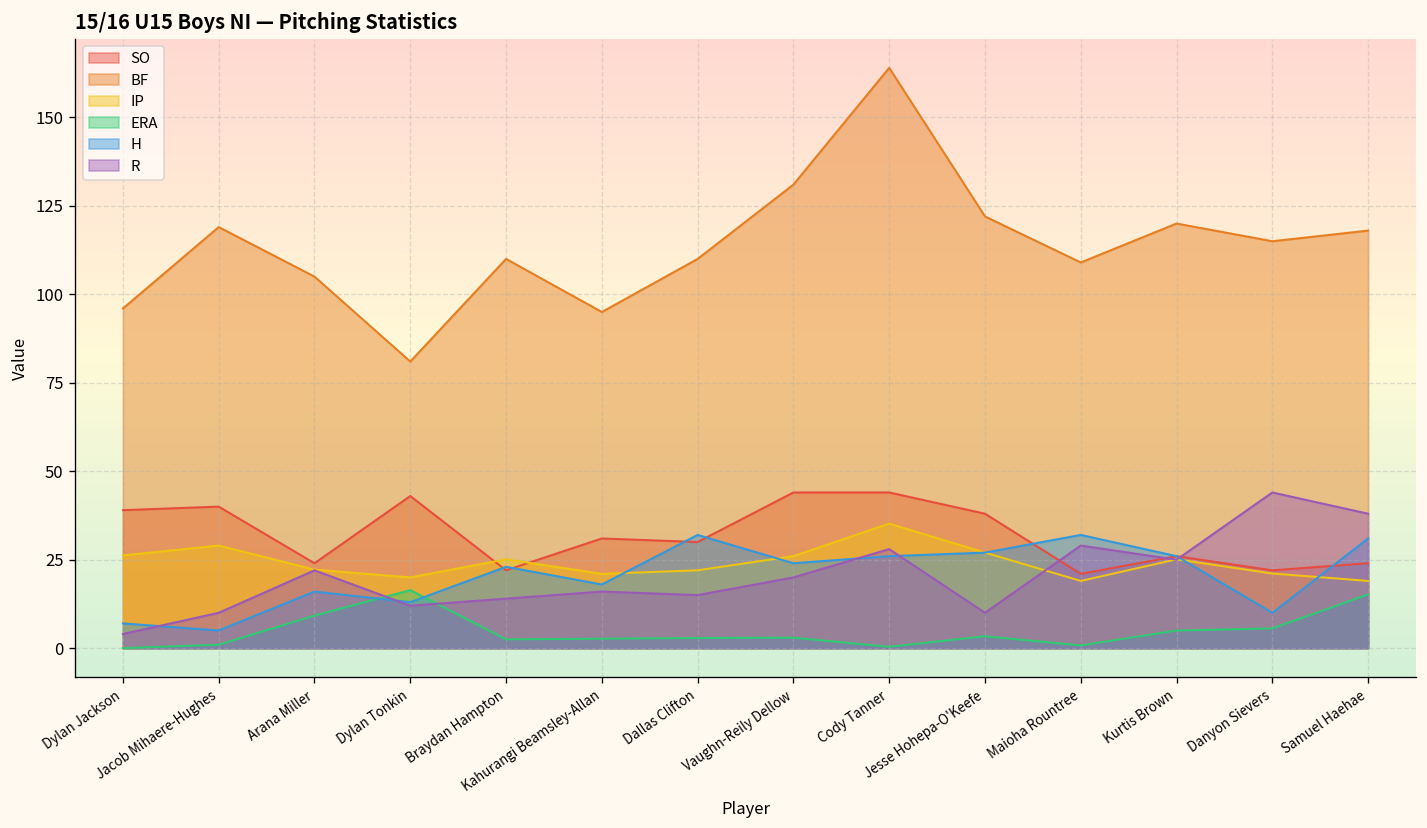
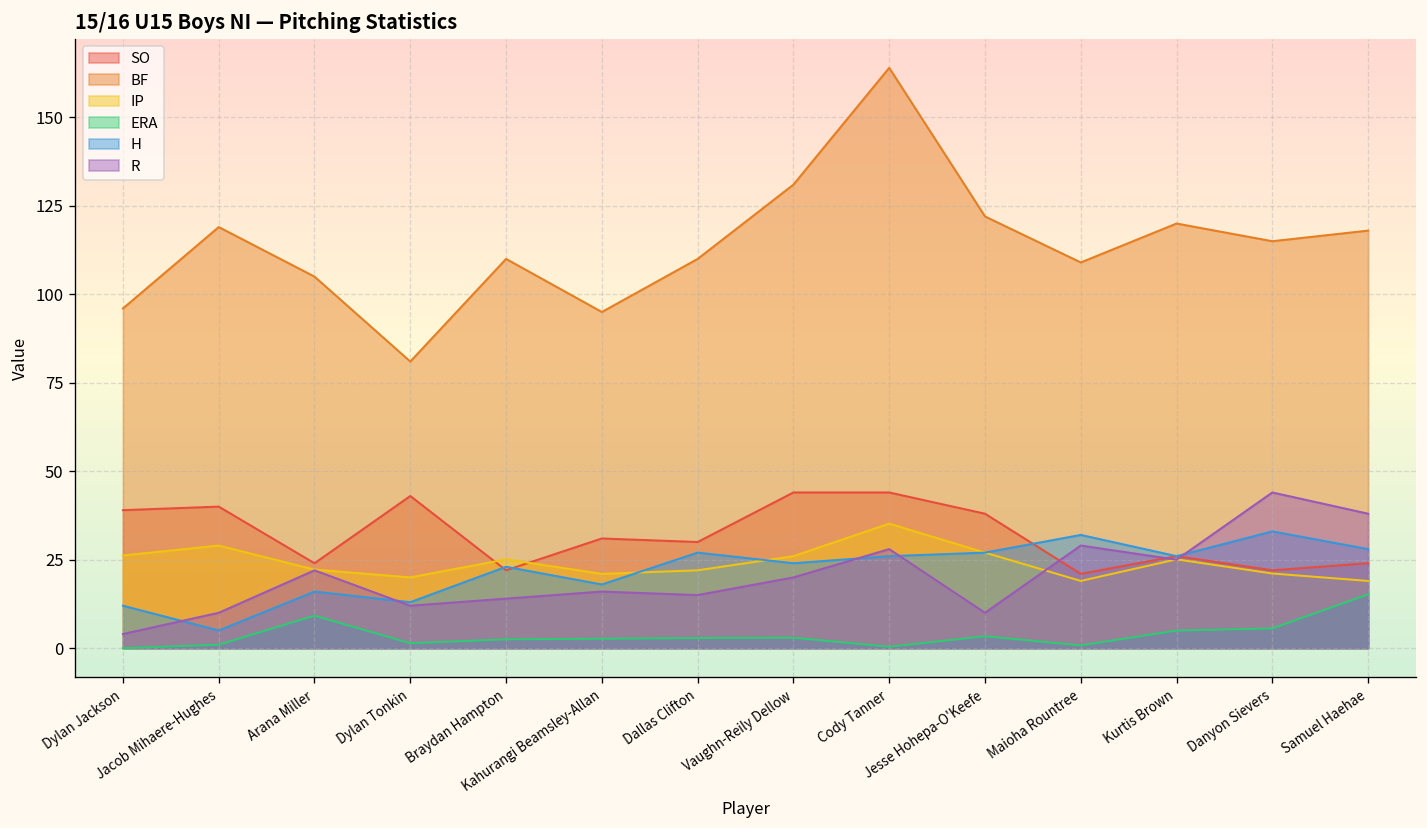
  {
    "ERA": {
      "Dylan Jackson": 0,
      "Jacob Mihaere-Hughes": 1,
      "Arana Miller": 9,
-     "Dylan Tonkin": 16,
+     "Dylan Tonkin": 1,
      "Braydan Hampton": 2,
      "Kahurangi Beamsley-Allan": 3,
      "Dallas Clifton": 3,
      "Vaughn-Reily Dellow": 3,
      "Cody Tanner": 0,
      "Jesse Hohepa-O'Keefe": 3,
      "Maioha Rountree": 1,
      "Kurtis Brown": 5,
      "Danyon Sievers": 6,
      "Samuel Haehae": 15
    },
    "H": {
-     "Dylan Jackson": 7,
+     "Dylan Jackson": 12,
      "Jacob Mihaere-Hughes": 5,
      "Arana Miller": 16,
      "Dylan Tonkin": 13,
      "Braydan Hampton": 23,
      "Kahurangi Beamsley-Allan": 18,
-     "Dallas Clifton": 32,
+     "Dallas Clifton": 27,
      "Vaughn-Reily Dellow": 24,
      "Cody Tanner": 26,
      "Maioha Rountree": 32,
-     "Danyon Sievers": 10,
-     "Samuel Haehae": 31
+     "Danyon Sievers": 33,
+     "Samuel Haehae": 28
    },
    "R": {
      "Dylan Jackson": 4,
      "Jacob Mihaere-Hughes": 10,
      "Dylan Tonkin": 12,
      "Braydan Hampton": 14,
      "Kahurangi Beamsley-Allan": 16,
      "Dallas Clifton": 15,
      "Vaughn-Reily Dellow": 20,
      "Cody Tanner": 28,
      "Jesse Hohepa-O'Keefe": 10,
      "Maioha Rountree": 29,
      "Danyon Sievers": 44,
      "Samuel Haehae": 38
    }
  }
